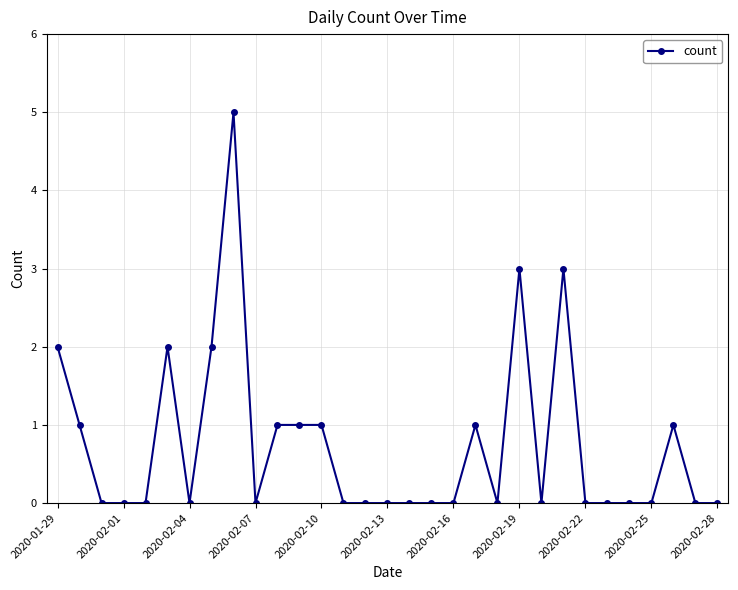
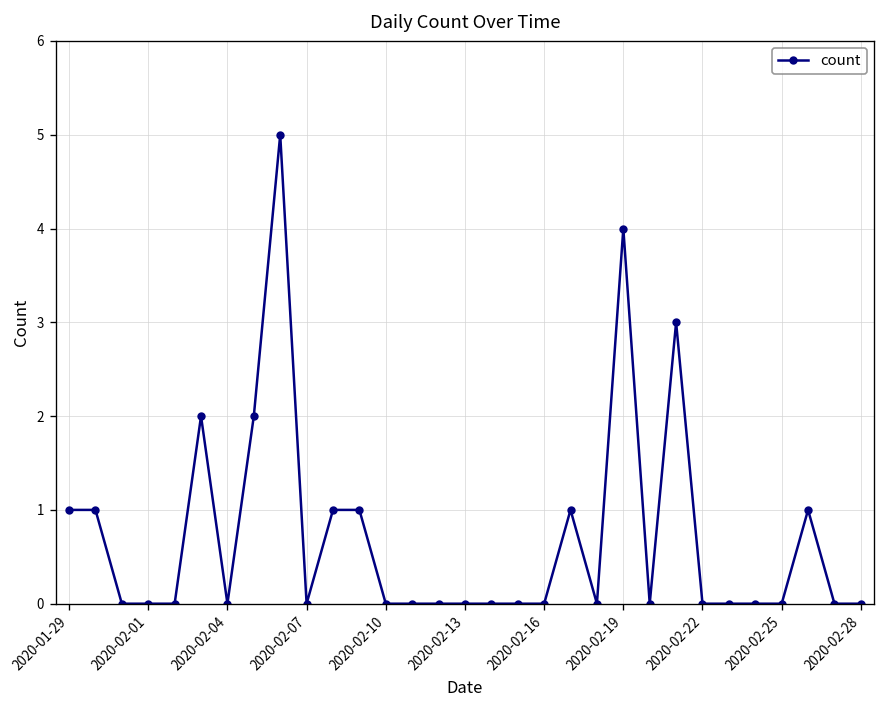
  {
-   "2020-01-29": 2,
+   "2020-01-29": 1,
    "2020-02-01": 0,
    "2020-02-04": 0,
    "2020-02-07": 0,
-   "2020-02-10": 1,
+   "2020-02-10": 0,
    "2020-02-13": 0,
    "2020-02-16": 0,
-   "2020-02-19": 3,
+   "2020-02-19": 4,
    "2020-02-22": 0,
    "2020-02-25": 0,
    "2020-02-28": 0
  }
